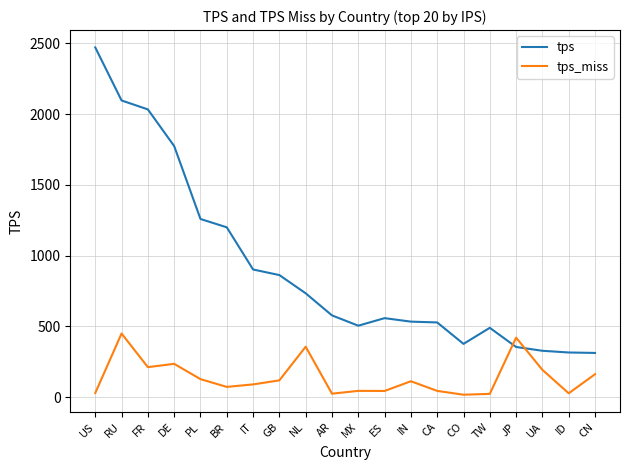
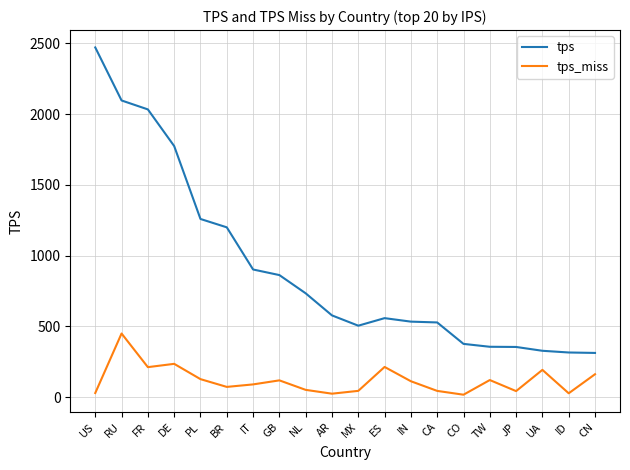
  {
    "tps": {
      "US": 2470,
      "RU": 2100,
      "FR": 2030,
      "DE": 1770,
      "PL": 1260,
      "BR": 1200,
      "IT": 900,
      "GB": 860,
      "NL": 730,
      "AR": 580,
      "MX": 510,
      "ES": 560,
      "IN": 530,
      "CA": 530,
      "CO": 380,
-     "TW": 490,
+     "TW": 360,
      "JP": 350,
      "UA": 330,
      "ID": 320,
      "CN": 310
    },
    "tps_miss": {
      "US": 30,
      "RU": 450,
      "FR": 210,
      "DE": 240,
      "PL": 130,
      "BR": 70,
      "IT": 90,
      "GB": 120,
-     "NL": 360,
+     "NL": 50,
      "AR": 20,
      "MX": 40,
-     "ES": 40,
+     "ES": 210,
      "IN": 110,
      "CA": 40,
      "CO": 20,
-     "TW": 20,
-     "JP": 420,
+     "TW": 120,
+     "JP": 40,
      "UA": 190,
      "ID": 30,
      "CN": 160
    }
  }
